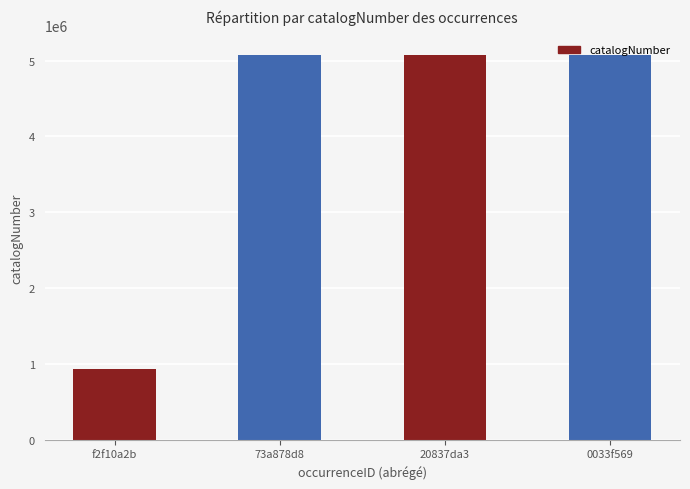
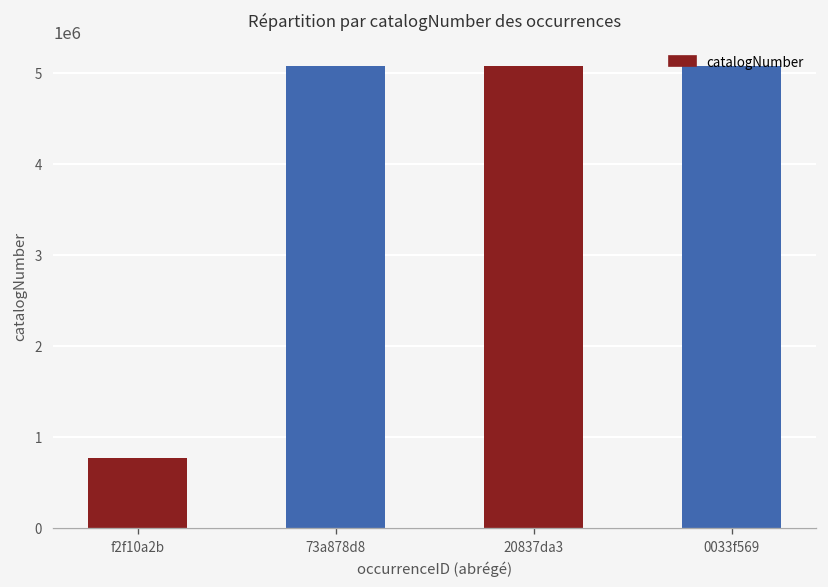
  {
-   "f2f10a2b": 900000,
+   "f2f10a2b": 800000,
    "73a878d8": 5100000,
    "20837da3": 5100000,
    "0033f569": 5100000
  }
